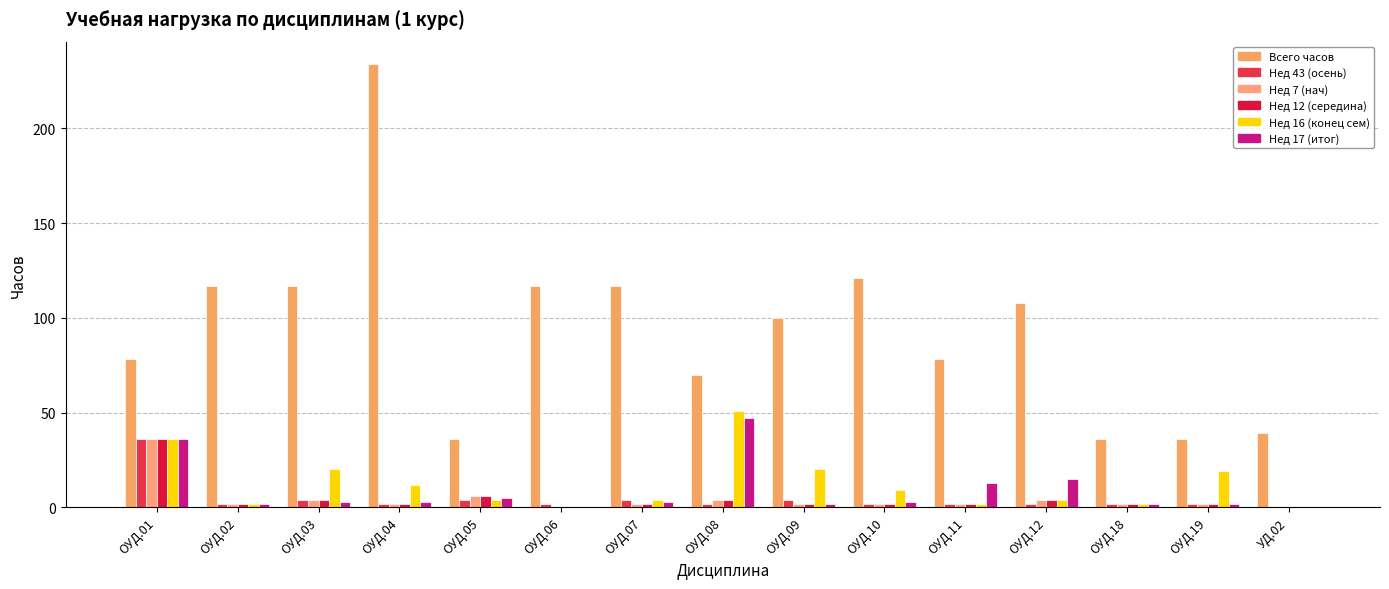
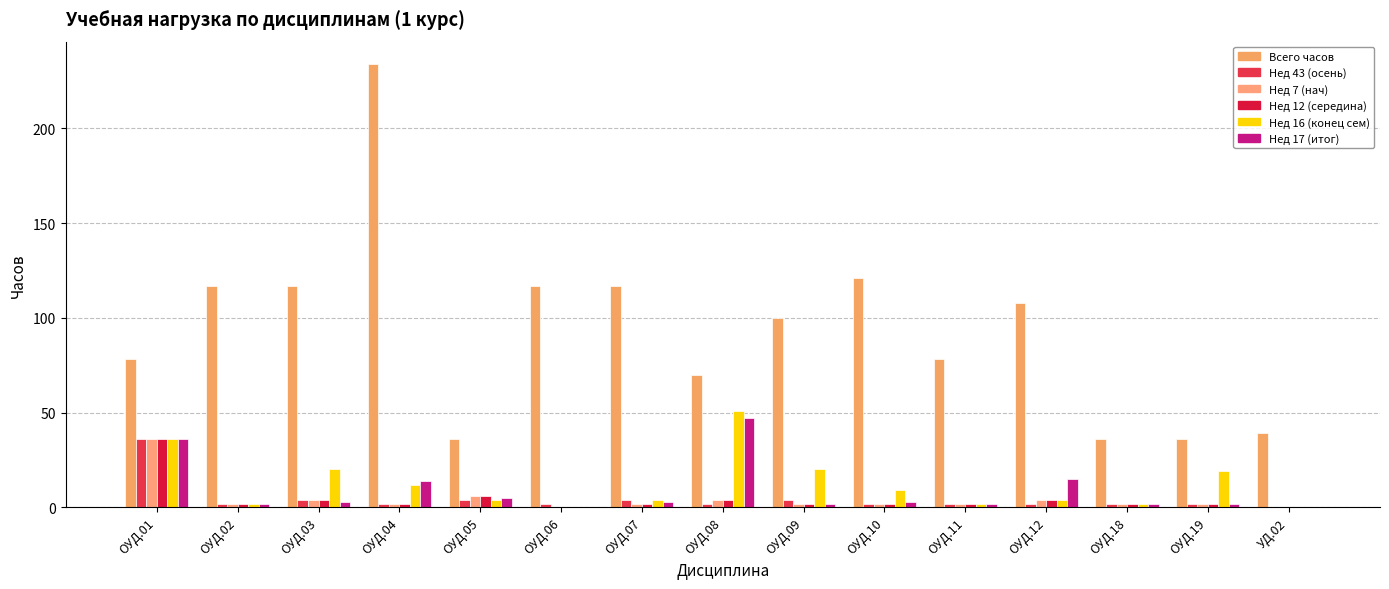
  {
    "Нед 16 (конец сем)": {
      "ОУД.01": 36,
      "ОУД.02": 2,
      "ОУД.03": 20,
      "ОУД.04": 12,
      "ОУД.05": 4,
      "ОУД.06": 0,
      "ОУД.07": 4,
      "ОУД.08": 51,
      "ОУД.09": 20,
      "ОУД.10": 9,
      "ОУД.11": 2,
      "ОУД.12": 4,
      "ОУД.18": 2,
      "ОУД.19": 19,
      "УД.02": 0
    },
    "Нед 17 (итог)": {
      "ОУД.01": 36,
      "ОУД.02": 2,
      "ОУД.03": 3,
-     "ОУД.04": 3,
+     "ОУД.04": 14,
      "ОУД.05": 5,
      "ОУД.06": 0,
      "ОУД.07": 3,
      "ОУД.08": 47,
      "ОУД.09": 2,
      "ОУД.10": 3,
-     "ОУД.11": 13,
+     "ОУД.11": 2,
      "ОУД.12": 15,
      "ОУД.18": 2,
      "ОУД.19": 2,
      "УД.02": 0
    }
  }
